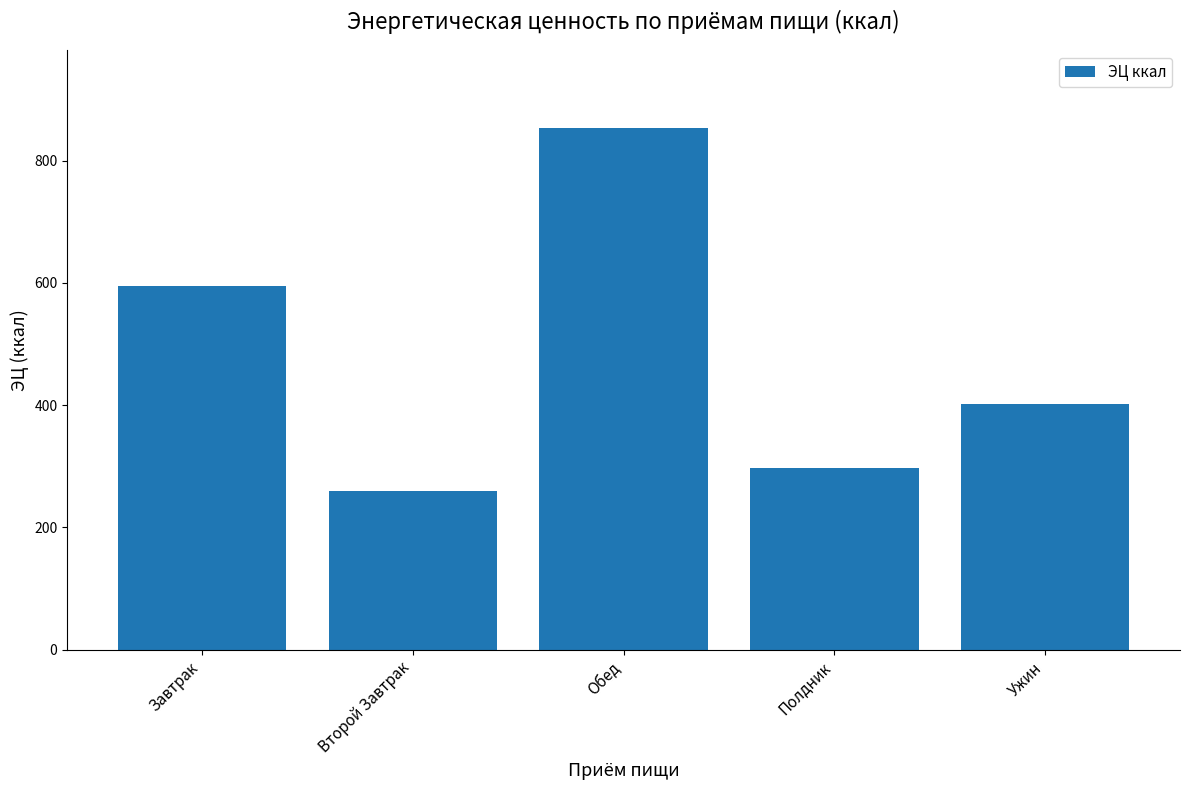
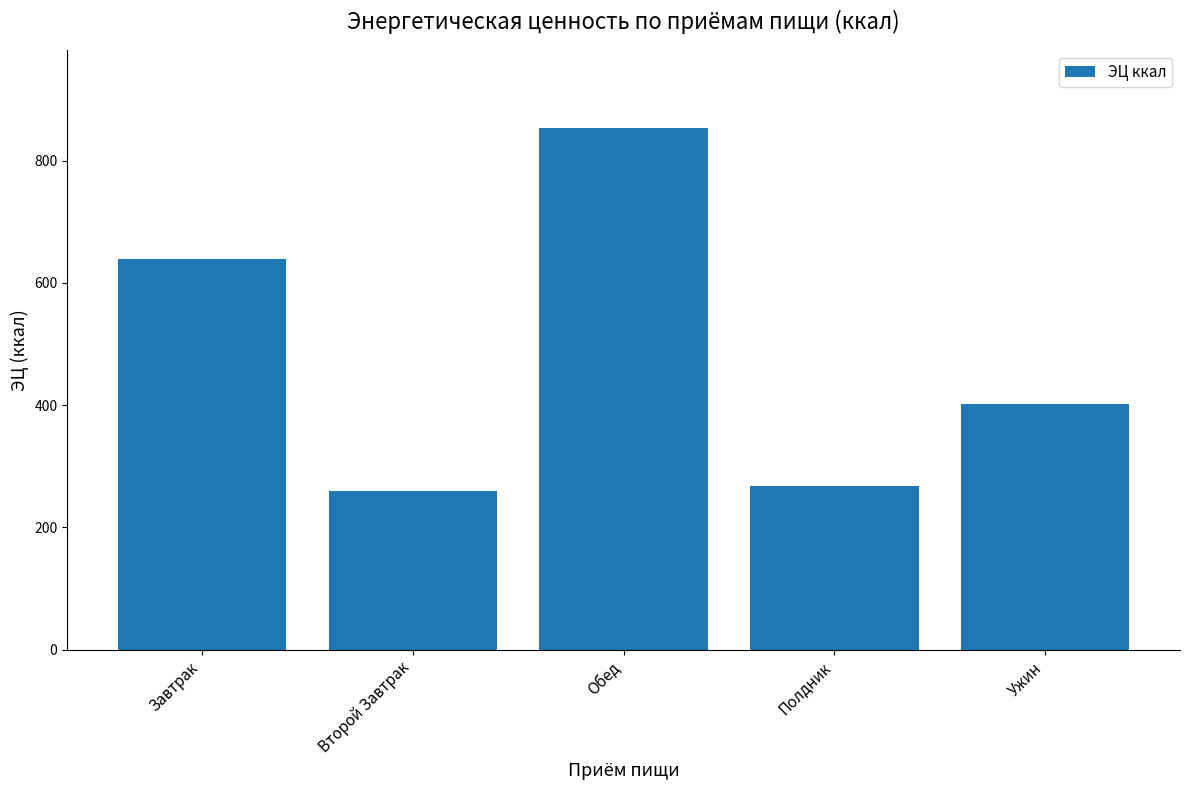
  {
-   "Завтрак": 590,
+   "Завтрак": 640,
    "Второй Завтрак": 260,
    "Обед": 850,
-   "Полдник": 300,
+   "Полдник": 270,
    "Ужин": 400
  }
